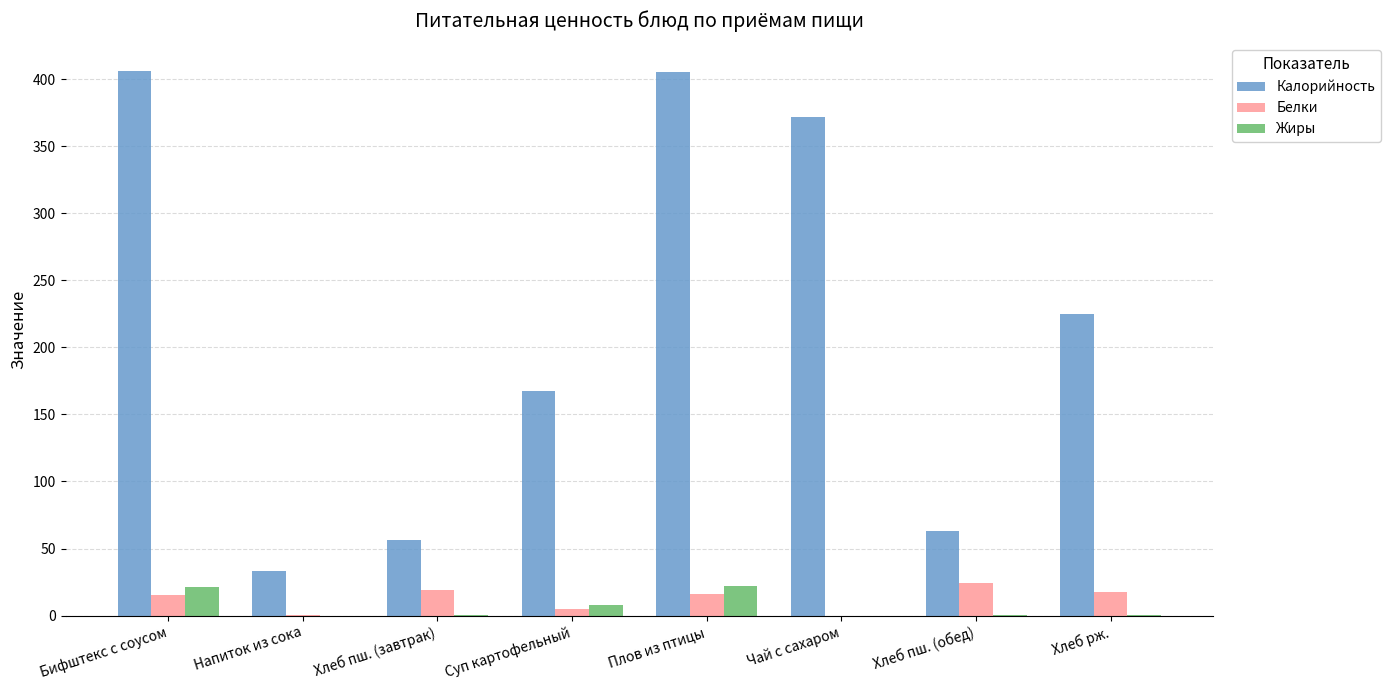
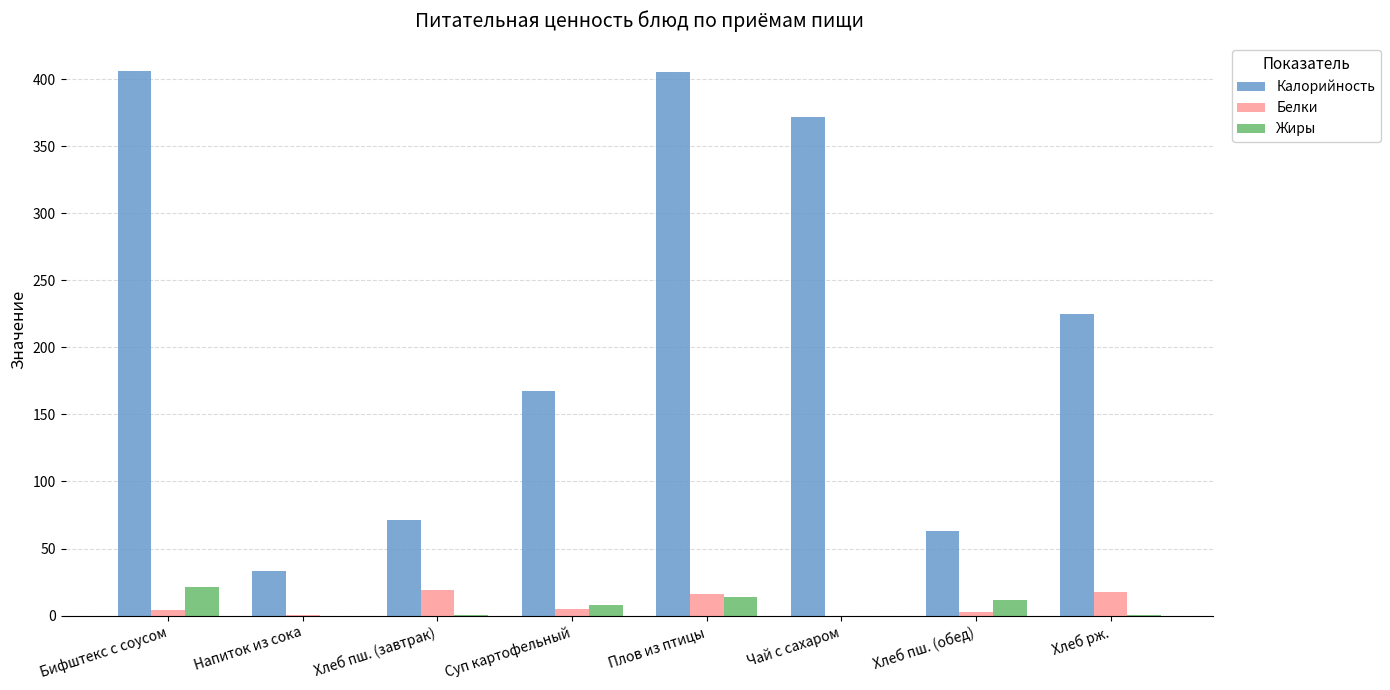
  {
    "Калорийность": {
      "Бифштекс с соусом": 406,
      "Напиток из сока": 33,
-     "Хлеб пш. (завтрак)": 57,
+     "Хлеб пш. (завтрак)": 71,
      "Суп картофельный": 167,
      "Плов из птицы": 405,
      "Чай с сахаром": 371,
      "Хлеб пш. (обед)": 63,
      "Хлеб рж.": 225
    },
    "Белки": {
-     "Бифштекс с соусом": 15,
+     "Бифштекс с соусом": 4,
      "Хлеб пш. (завтрак)": 19,
      "Суп картофельный": 5,
      "Плов из птицы": 16,
-     "Хлеб пш. (обед)": 25,
+     "Хлеб пш. (обед)": 2,
      "Хлеб рж.": 18
    },
    "Жиры": {
      "Бифштекс с соусом": 21,
      "Суп картофельный": 8,
-     "Плов из птицы": 22,
+     "Плов из птицы": 14,
      "Чай с сахаром": 0,
-     "Хлеб пш. (обед)": 0
+     "Хлеб пш. (обед)": 12
    }
  }
